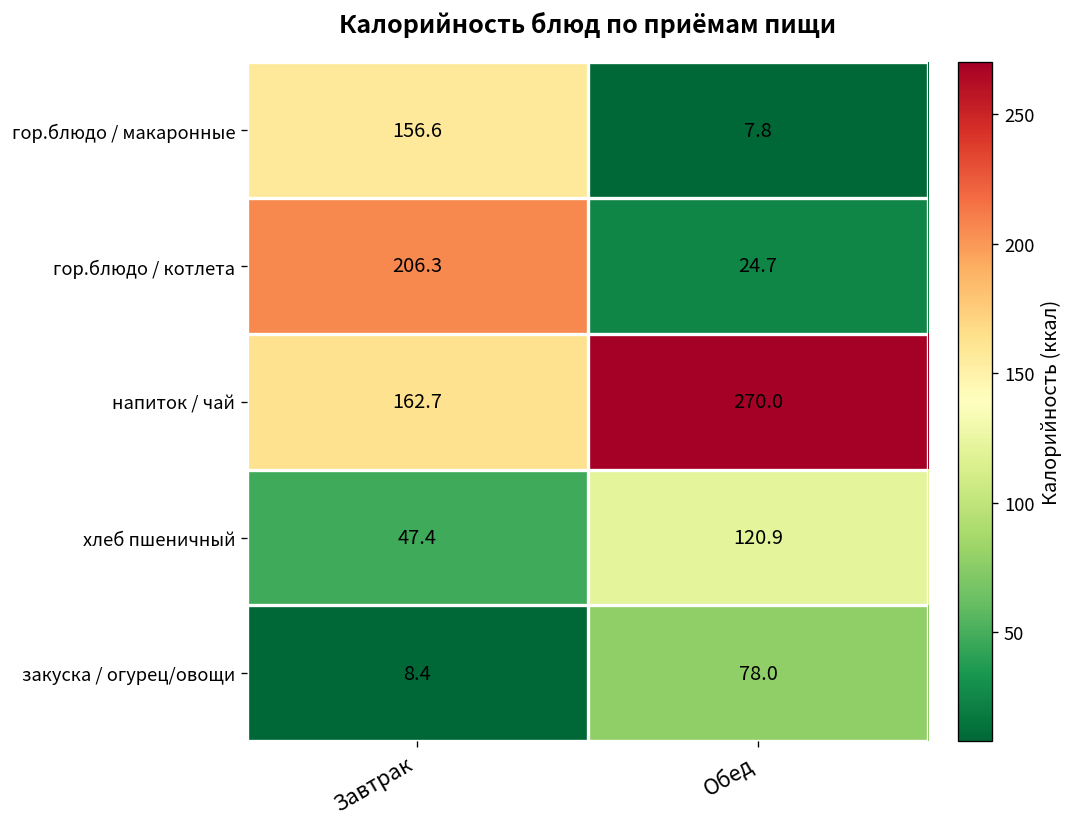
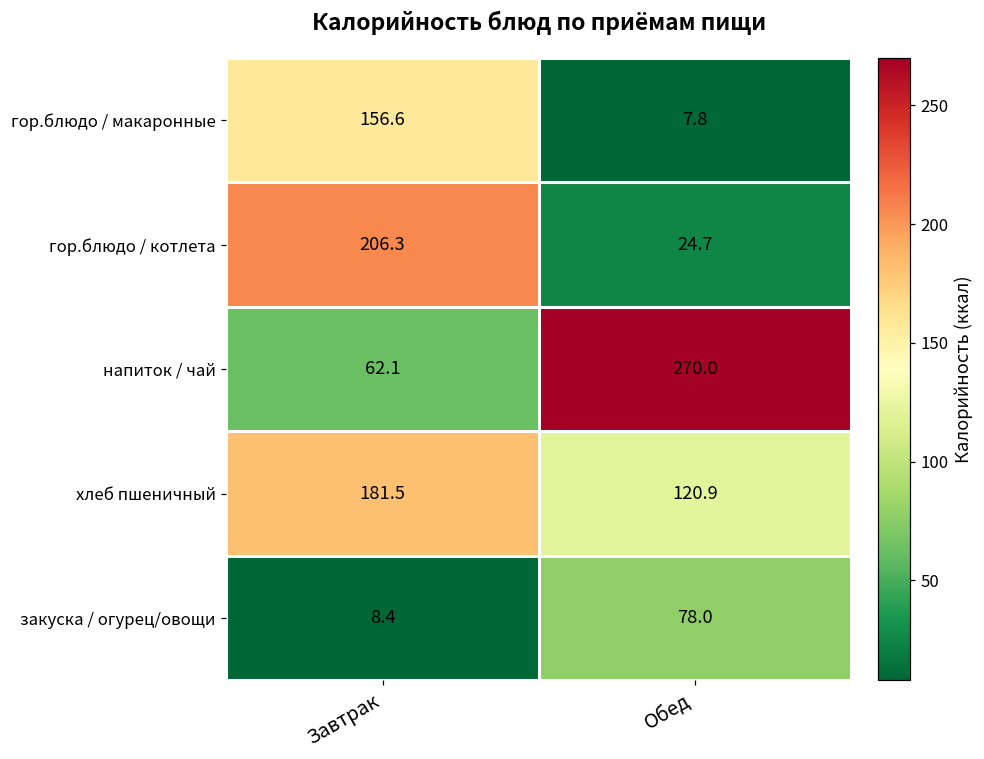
  {
    "гор.блюдо / макаронные": {
      "Завтрак": 156.6,
      "Обед": 7.8
    },
    "гор.блюдо / котлета": {
      "Завтрак": 206.3,
      "Обед": 24.7
    },
    "напиток / чай": {
-     "Завтрак": 162.7,
+     "Завтрак": 62.1,
      "Обед": 270.0
    },
    "хлеб пшеничный": {
-     "Завтрак": 47.4,
+     "Завтрак": 181.5,
      "Обед": 120.9
    },
    "закуска / огурец/овощи": {
      "Завтрак": 8.4,
      "Обед": 78.0
    }
  }
